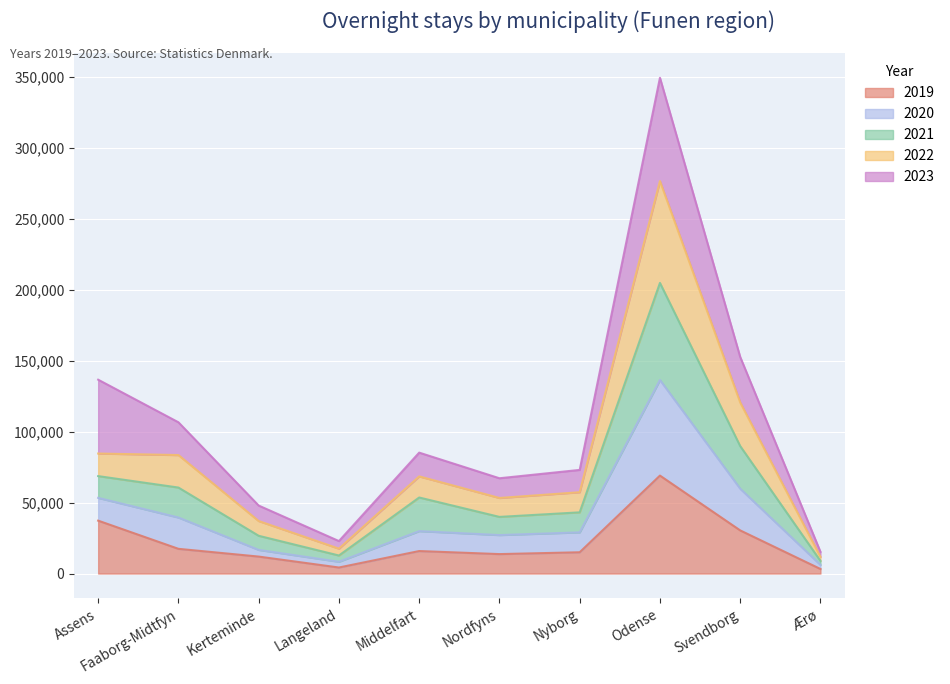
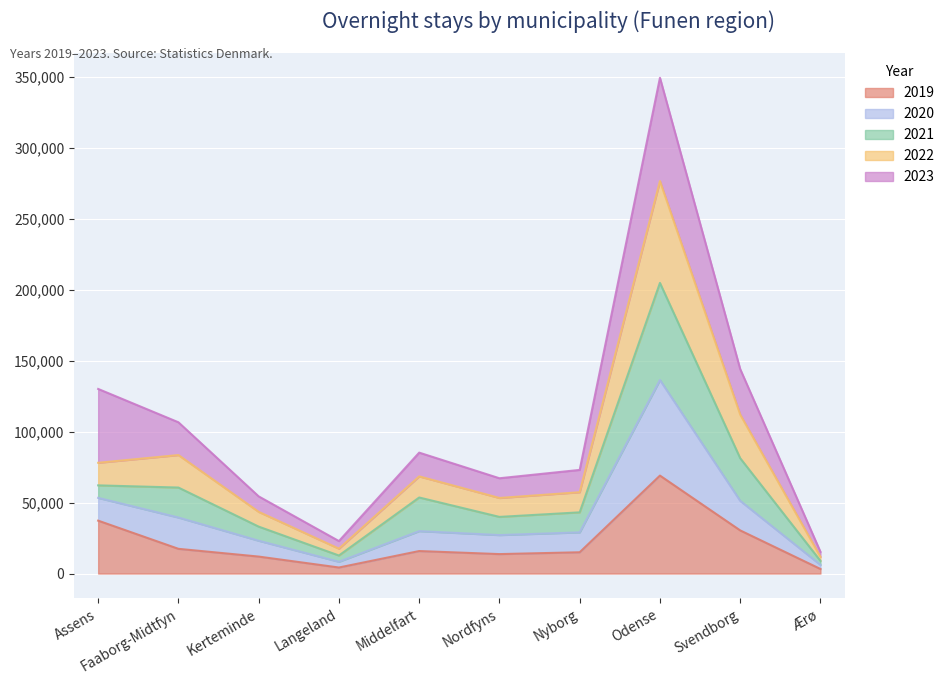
  {
    "2019": {
      "Assens": "37,000",
      "Faaborg-Midtfyn": "17,000",
      "Kerteminde": "12,000",
      "Langeland": "4,000",
      "Middelfart": "16,000",
      "Nordfyns": "14,000",
      "Nyborg": "15,000",
      "Odense": "69,000",
      "Svendborg": "30,000",
      "Ærø": "3,000"
    },
    "2020": {
      "Assens": "16,000",
      "Faaborg-Midtfyn": "22,000",
-     "Kerteminde": "5,000",
+     "Kerteminde": "11,000",
      "Langeland": "4,000",
      "Middelfart": "14,000",
      "Nordfyns": "13,000",
      "Nyborg": "14,000",
      "Odense": "67,000",
-     "Svendborg": "29,000",
+     "Svendborg": "21,000",
      "Ærø": "3,000"
    },
    "2021": {
-     "Assens": "15,000",
+     "Assens": "9,000",
      "Faaborg-Midtfyn": "21,000",
      "Kerteminde": "10,000",
      "Langeland": "4,000",
      "Middelfart": "24,000",
      "Nordfyns": "13,000",
      "Nyborg": "14,000",
      "Odense": "68,000",
      "Svendborg": "30,000",
      "Ærø": "3,000"
    },
    "2022": {
      "Assens": "16,000",
      "Faaborg-Midtfyn": "23,000",
      "Kerteminde": "10,000",
      "Langeland": "5,000",
      "Middelfart": "15,000",
      "Nordfyns": "13,000",
      "Nyborg": "14,000",
      "Odense": "72,000",
      "Svendborg": "31,000",
      "Ærø": "3,000"
    },
    "2023": {
      "Assens": "52,000",
      "Faaborg-Midtfyn": "23,000",
      "Kerteminde": "11,000",
      "Langeland": "5,000",
      "Middelfart": "17,000",
      "Nordfyns": "14,000",
      "Nyborg": "16,000",
      "Odense": "73,000",
      "Svendborg": "32,000",
      "Ærø": "4,000"
    }
  }
